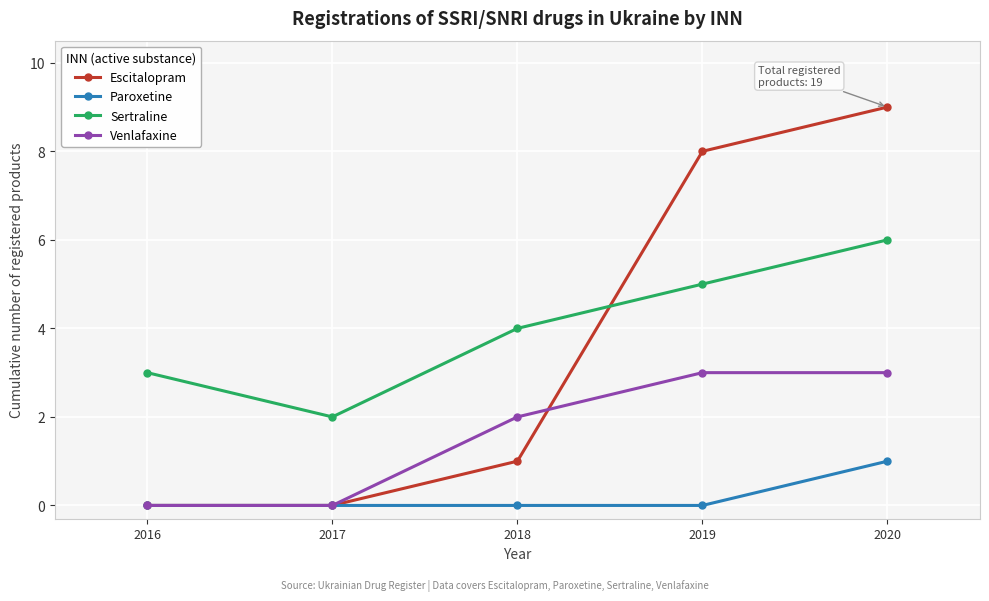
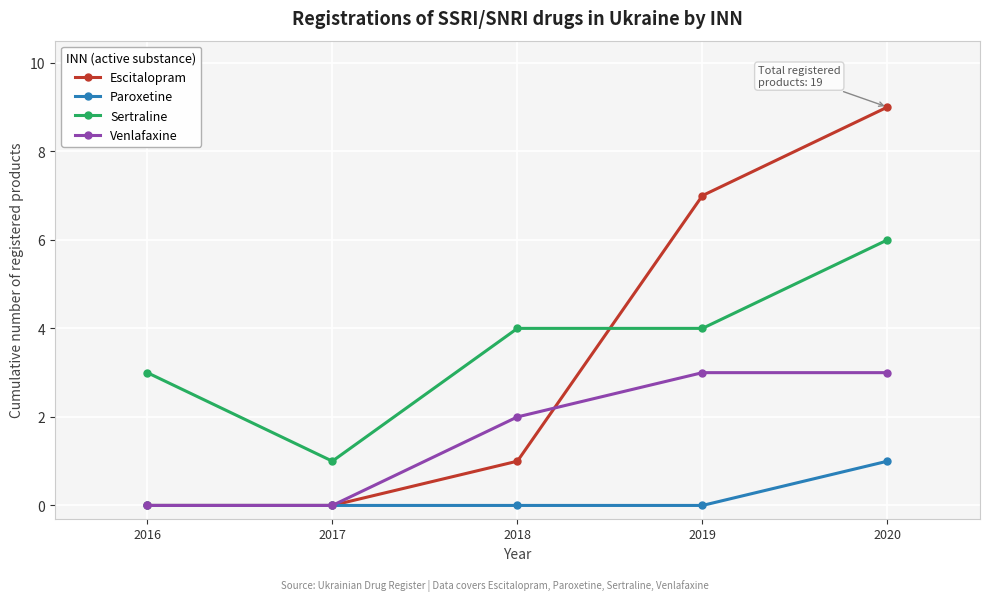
  {
    "Escitalopram": {
      "2018": 1,
-     "2019": 8
+     "2019": 7
    },
    "Paroxetine": {
      "2018": 0,
      "2019": 0,
      "2020": 1
    },
    "Sertraline": {
      "2016": 3,
-     "2017": 2,
+     "2017": 1,
      "2018": 4,
-     "2019": 5,
+     "2019": 4,
      "2020": 6
    },
    "Venlafaxine": {
      "2018": 2,
      "2019": 3,
      "2020": 3
    }
  }
